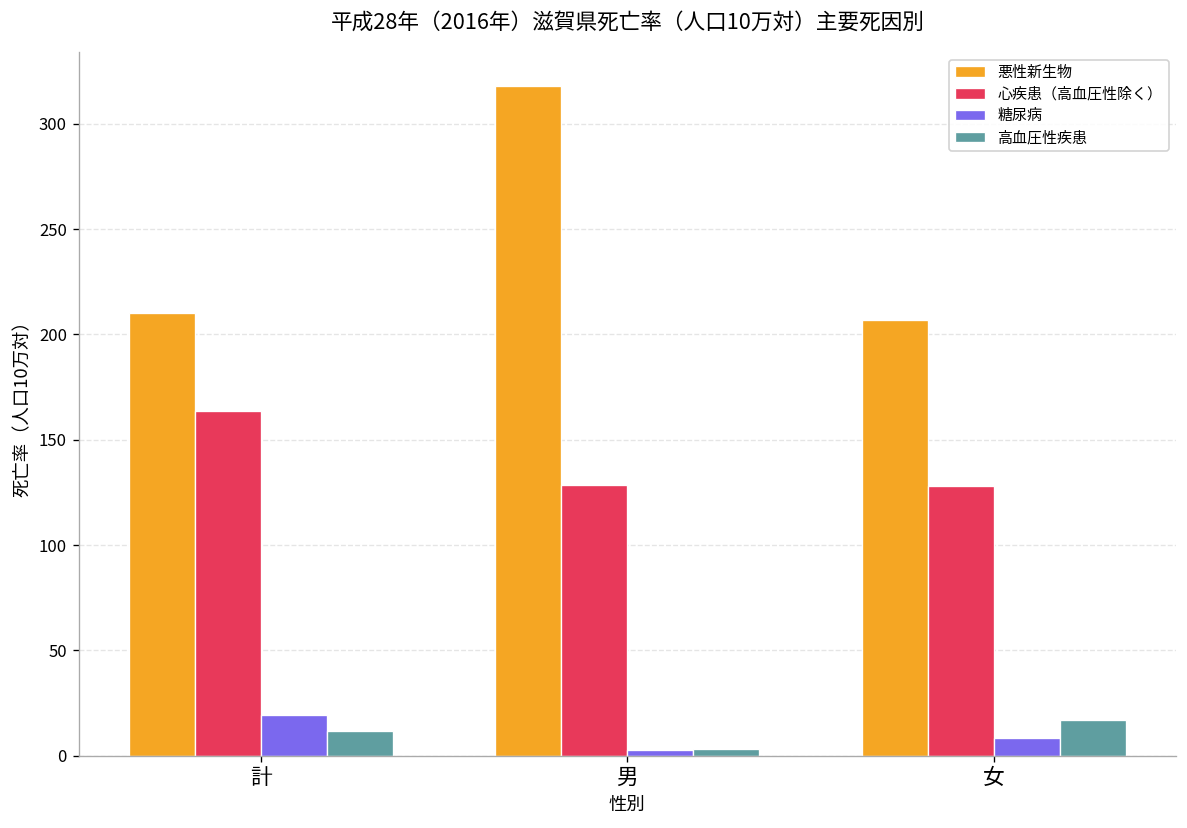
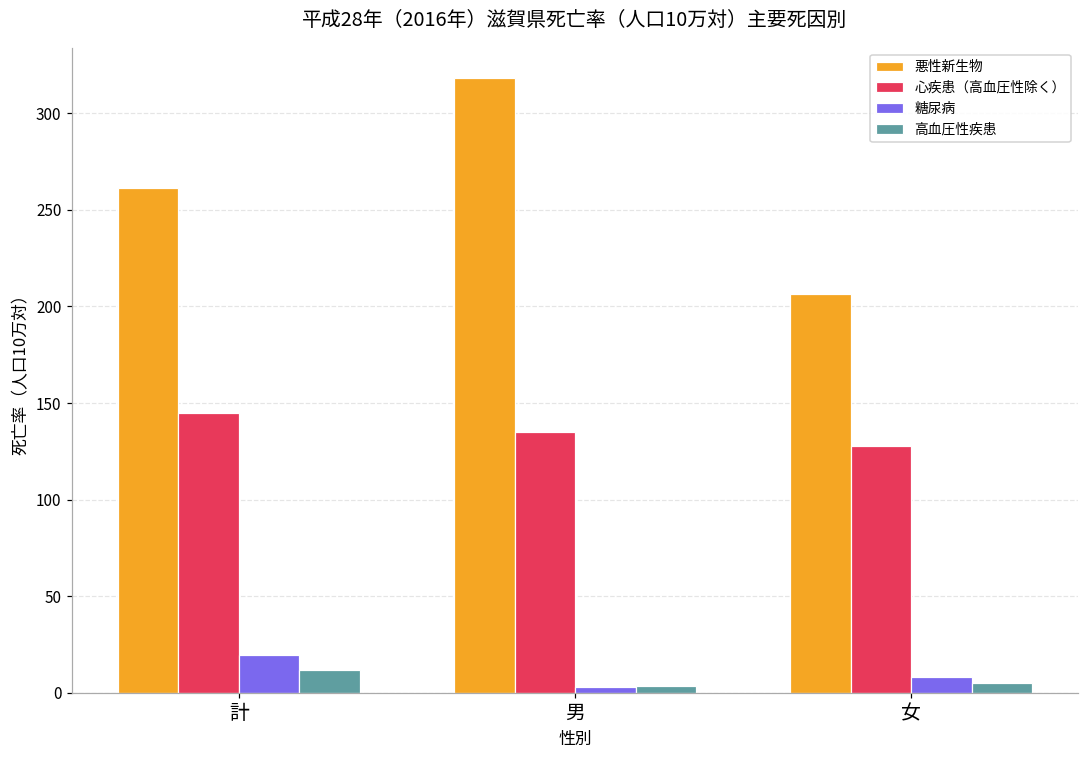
  {
    "悪性新生物": {
-     "計": 210,
+     "計": 262,
      "男": 318,
      "女": 207
    },
    "心疾患（高血圧性除く）": {
-     "計": 163,
-     "男": 128,
+     "計": 145,
+     "男": 135,
      "女": 128
    },
    "糖尿病": {
      "計": 19,
      "男": 3,
      "女": 8
    },
    "高血圧性疾患": {
      "計": 12,
      "男": 3,
-     "女": 17
+     "女": 5
    }
  }
